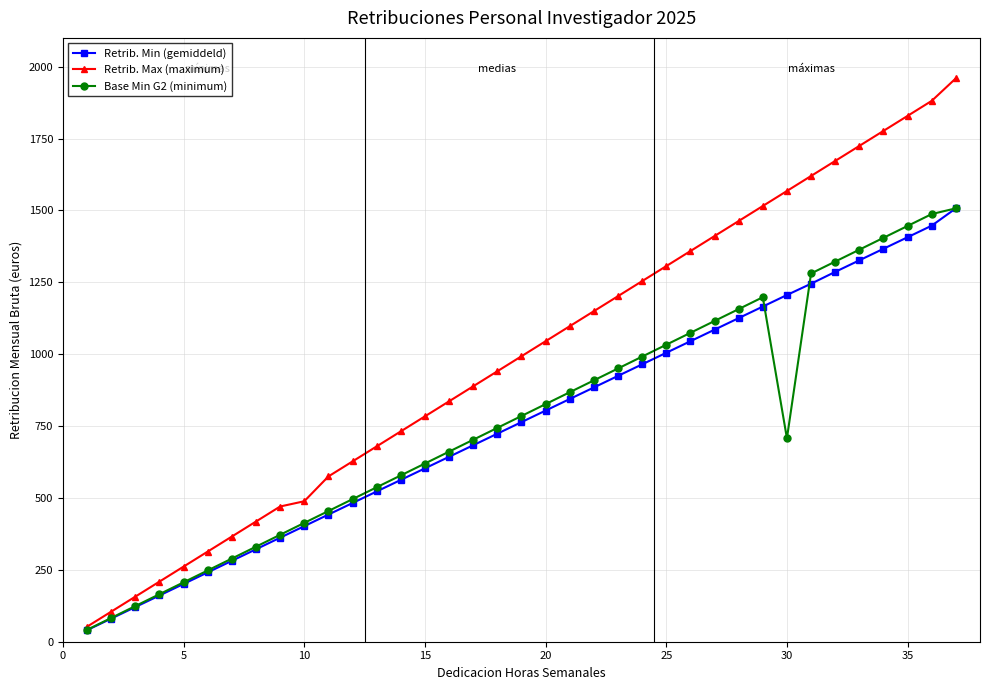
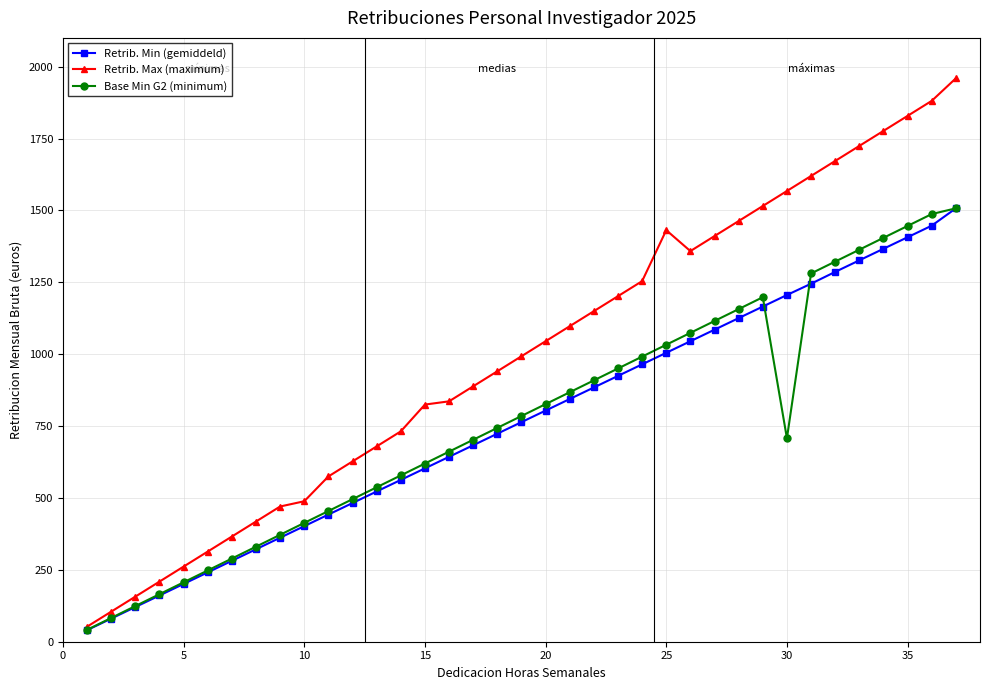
  {
    "Retrib. Min (gemiddeld)": {
      "10": 400,
      "15": 600,
      "20": 800,
      "25": 1000,
      "30": 1210,
      "35": 1410
    },
    "Retrib. Max (maximum)": {
      "5": 260,
      "10": 490,
-     "15": 780,
+     "15": 820,
      "20": 1050,
-     "25": 1310,
+     "25": 1430,
      "30": 1570,
      "35": 1830
    },
    "Base Min G2 (minimum)": {
      "10": 410,
      "15": 620,
      "20": 830,
      "25": 1030,
      "30": 710,
      "35": 1450
    }
  }
